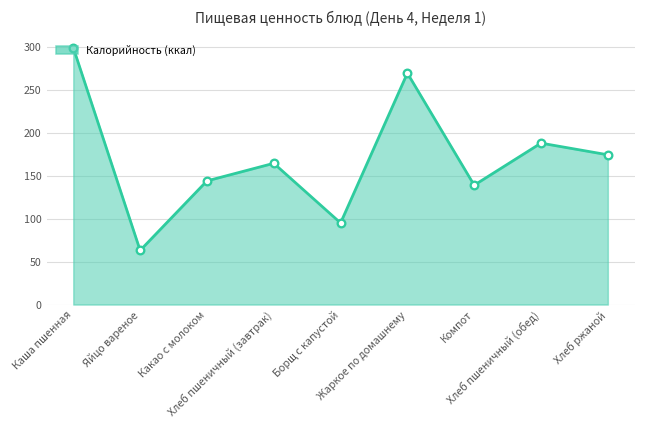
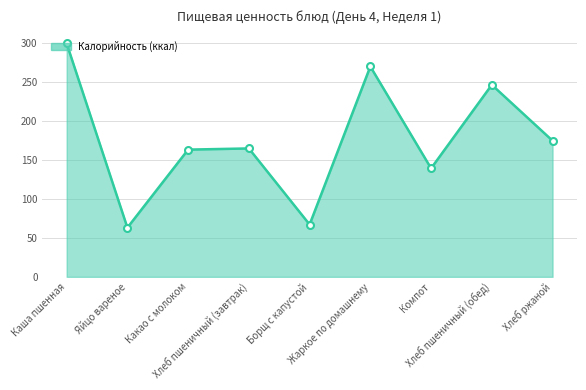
  {
    "Каша пшенная": 300,
    "Яйцо вареное": 60,
-   "Какао с молоком": 140,
+   "Какао с молоком": 160,
    "Хлеб пшеничный (завтрак)": 160,
-   "Борщ с капустой": 100,
+   "Борщ с капустой": 70,
    "Жаркое по домашнему": 270,
    "Компот": 140,
-   "Хлеб пшеничный (обед)": 190,
+   "Хлеб пшеничный (обед)": 250,
    "Хлеб ржаной": 170
  }
